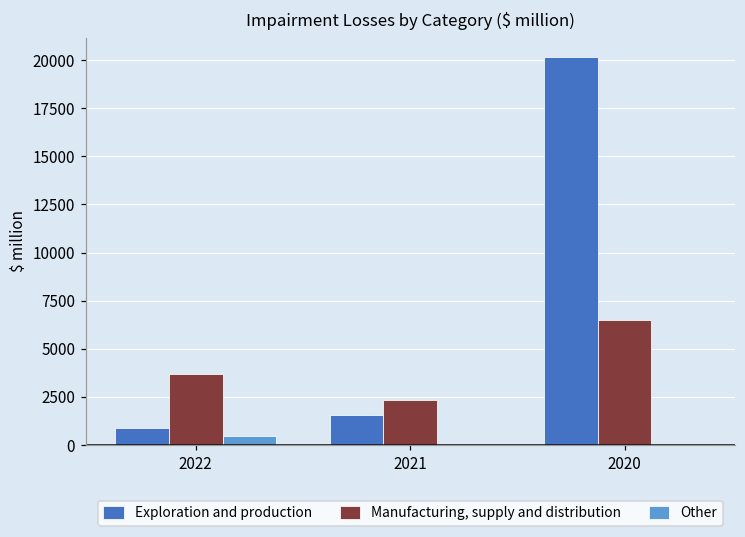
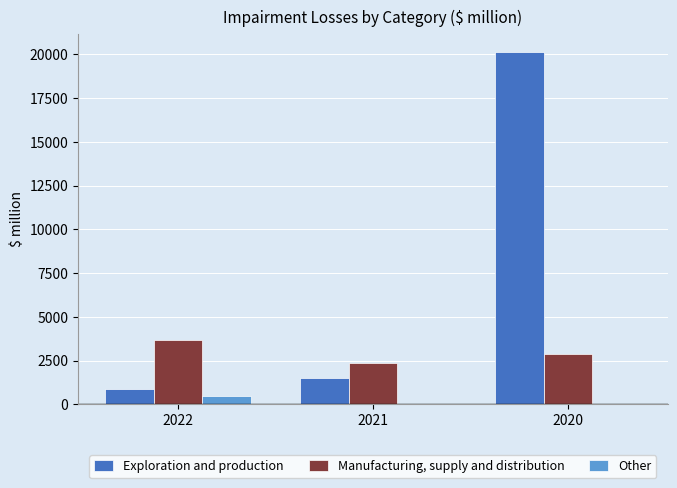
  {
    "Manufacturing, supply and distribution": {
      "2022": 3700,
      "2021": 2300,
-     "2020": 6500
+     "2020": 2900
    }
  }
